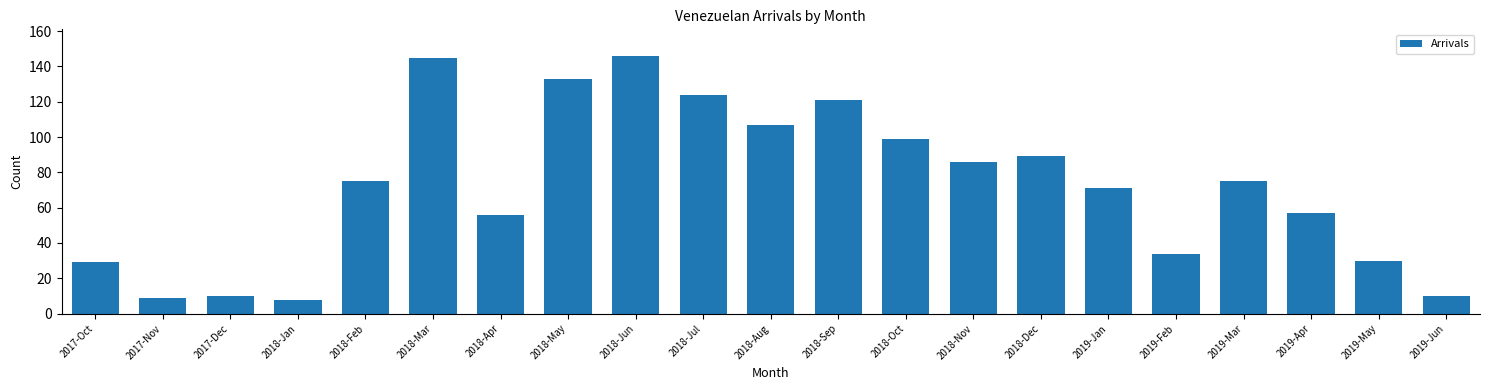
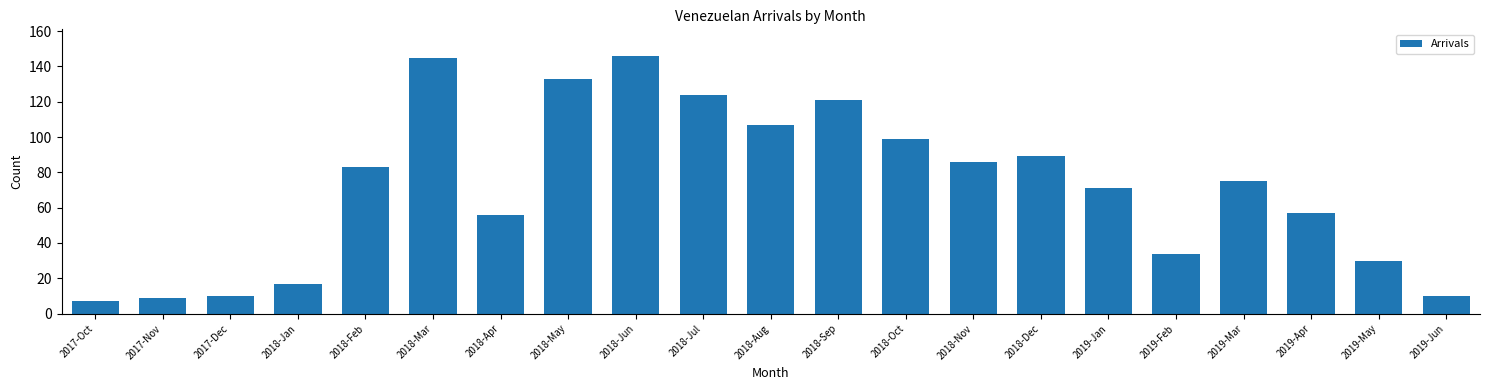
  {
-   "2017-Oct": 29,
+   "2017-Oct": 7,
    "2017-Nov": 9,
    "2017-Dec": 10,
-   "2018-Jan": 8,
-   "2018-Feb": 75,
+   "2018-Jan": 17,
+   "2018-Feb": 83,
    "2018-Mar": 145,
    "2018-Apr": 56,
    "2018-May": 133,
    "2018-Jun": 146,
    "2018-Jul": 124,
    "2018-Aug": 107,
    "2018-Sep": 121,
    "2018-Oct": 99,
    "2018-Nov": 86,
    "2018-Dec": 89,
    "2019-Jan": 71,
    "2019-Feb": 34,
    "2019-Mar": 75,
    "2019-Apr": 57,
    "2019-May": 30,
    "2019-Jun": 10
  }
